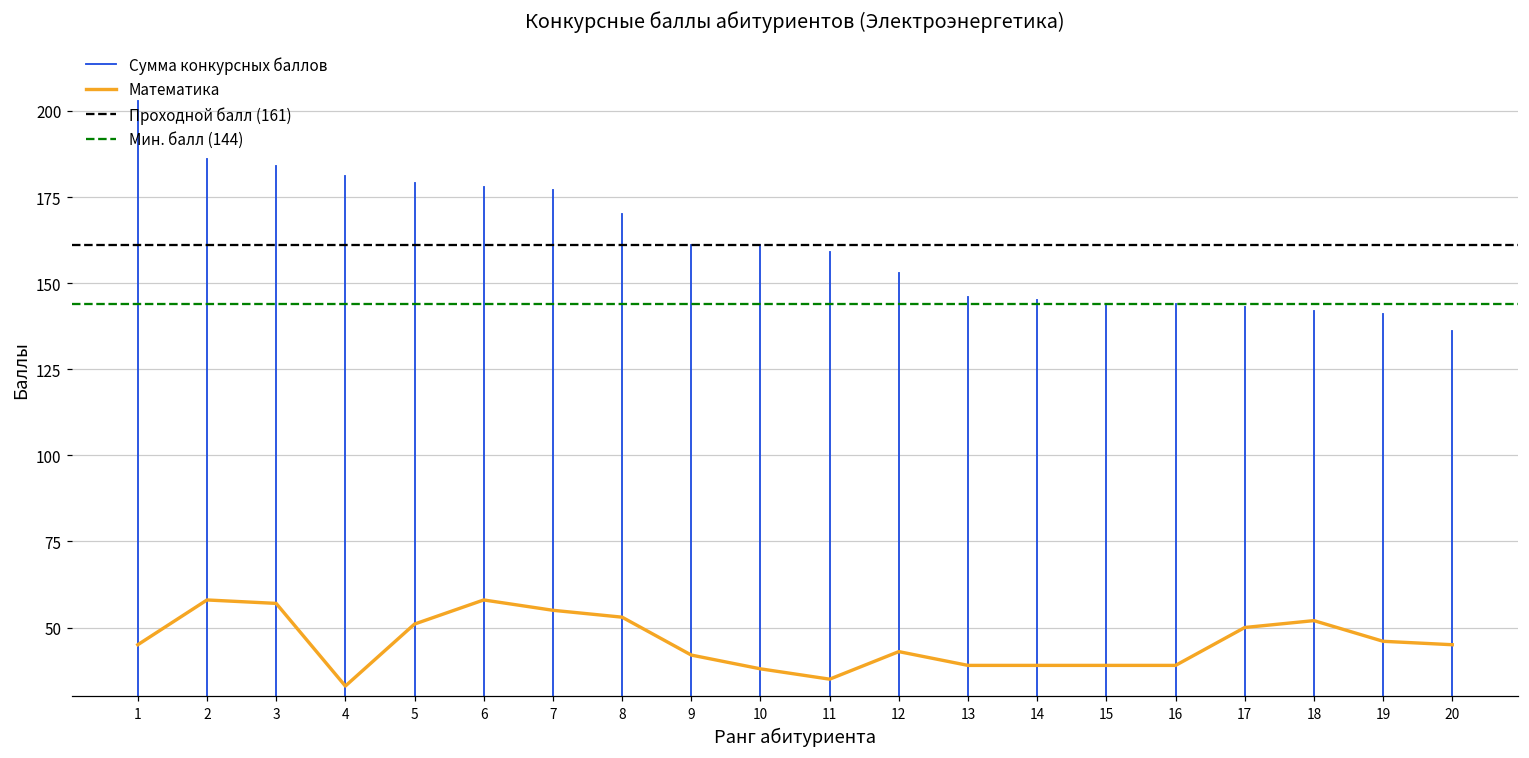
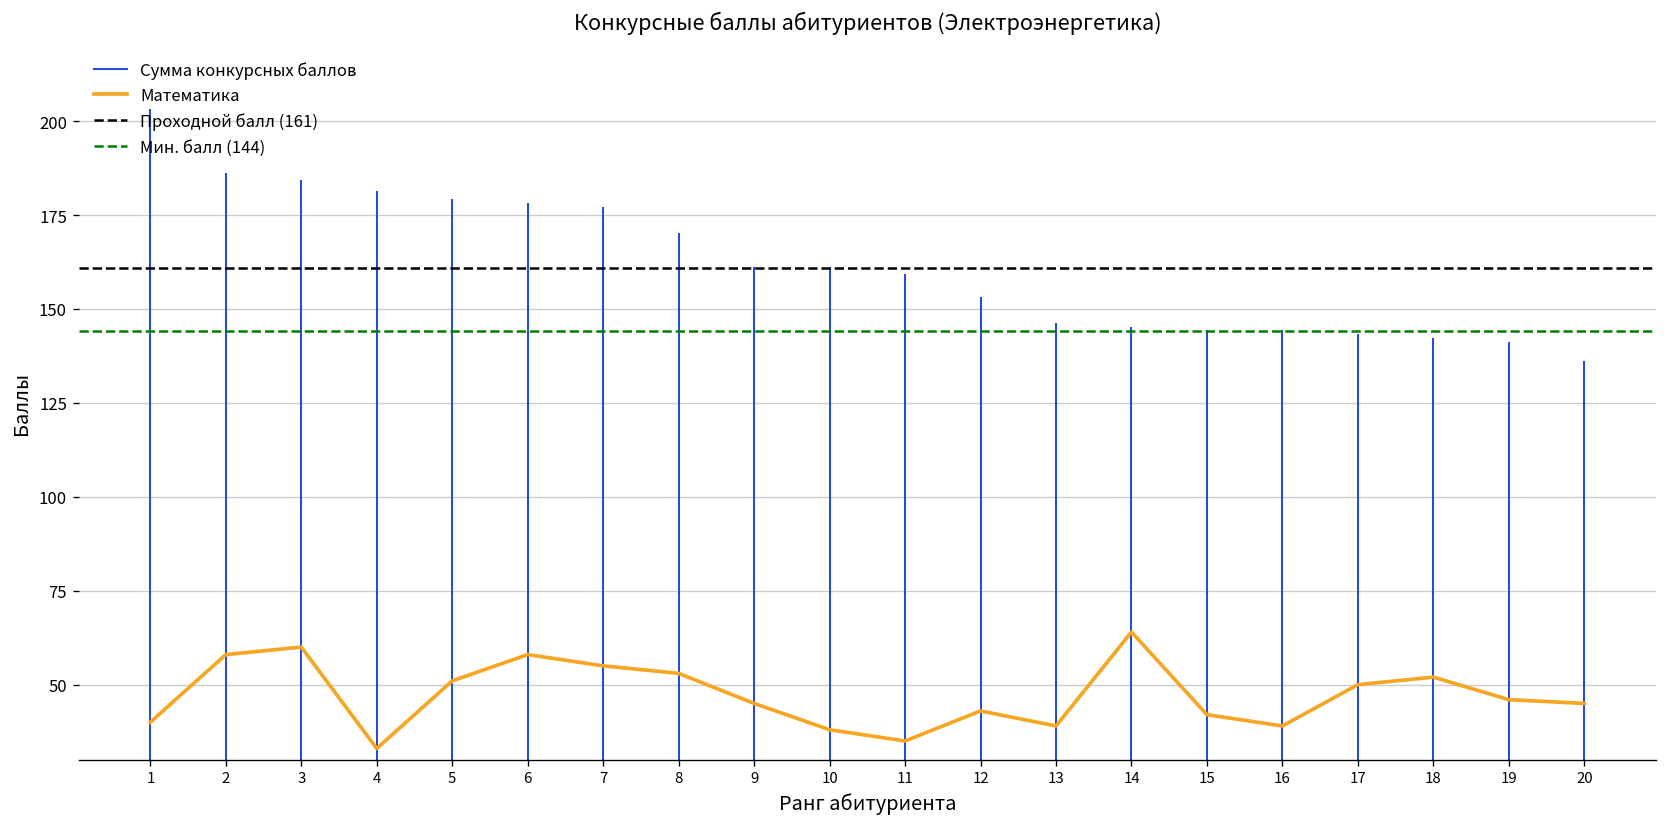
  {
    "Математика": {
-     "1": 45,
+     "1": 40,
      "2": 58,
-     "3": 57,
+     "3": 60,
      "4": 33,
      "5": 51,
      "6": 58,
      "7": 55,
      "8": 53,
-     "9": 42,
+     "9": 45,
      "10": 38,
      "11": 35,
      "12": 43,
      "13": 39,
-     "14": 39,
-     "15": 39,
+     "14": 64,
+     "15": 42,
      "16": 39,
      "17": 50,
      "18": 52,
      "19": 46,
      "20": 45
    }
  }
